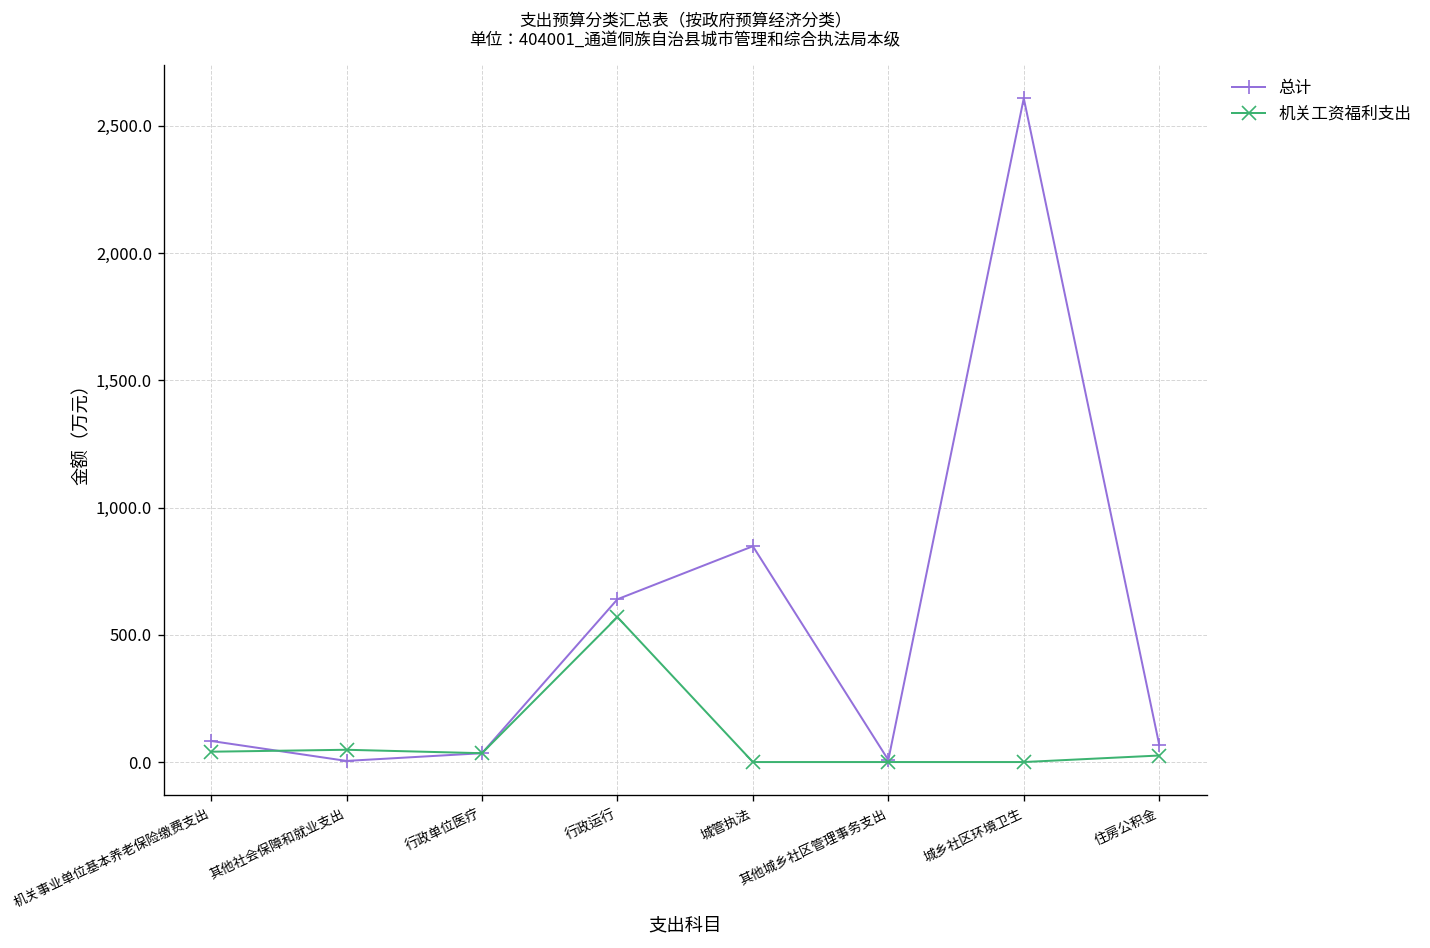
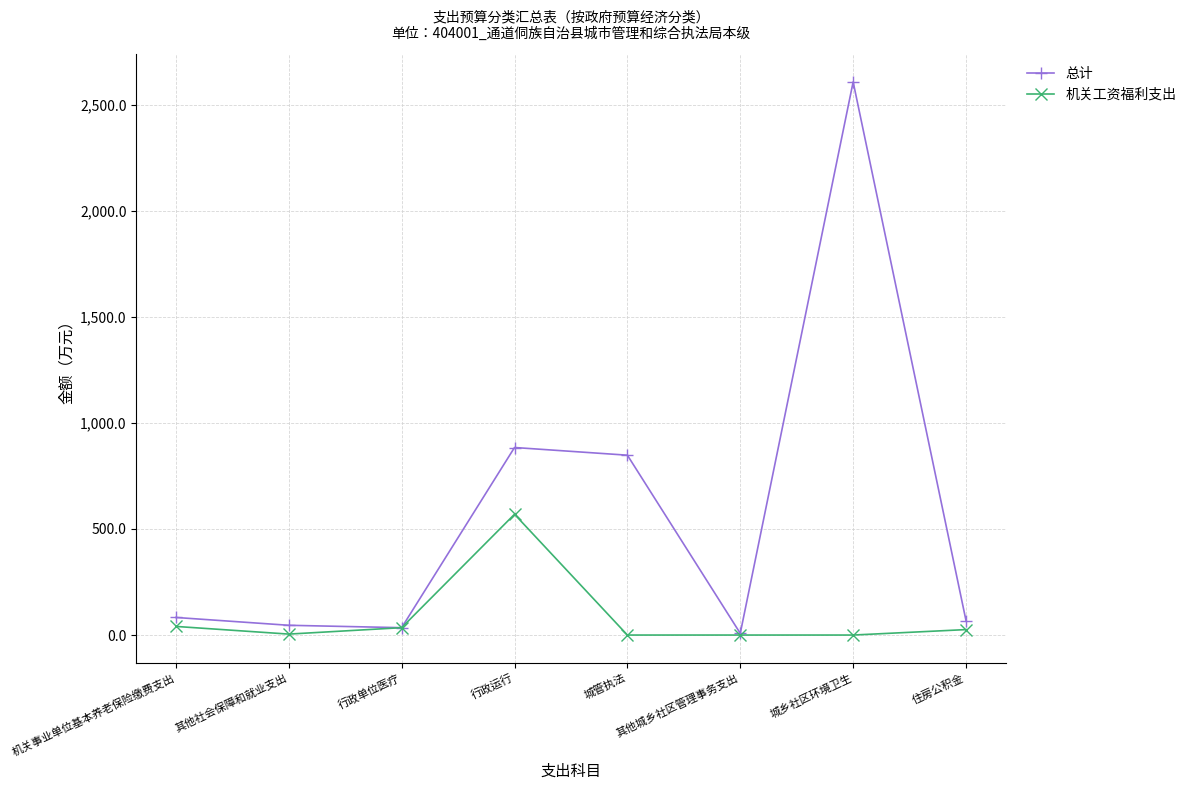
  {
    "总计": {
      "机关事业单位基本养老保险缴费支出": "80",
-     "其他社会保障和就业支出": "0",
-     "行政运行": "640",
+     "其他社会保障和就业支出": "50",
+     "行政运行": "880",
      "城管执法": "850",
      "城乡社区环境卫生": "2,610",
      "住房公积金": "70"
    },
    "机关工资福利支出": {
      "机关事业单位基本养老保险缴费支出": "40",
-     "其他社会保障和就业支出": "50",
+     "其他社会保障和就业支出": "0",
      "行政运行": "570",
      "城管执法": "0",
      "城乡社区环境卫生": "0",
      "住房公积金": "30"
    }
  }
